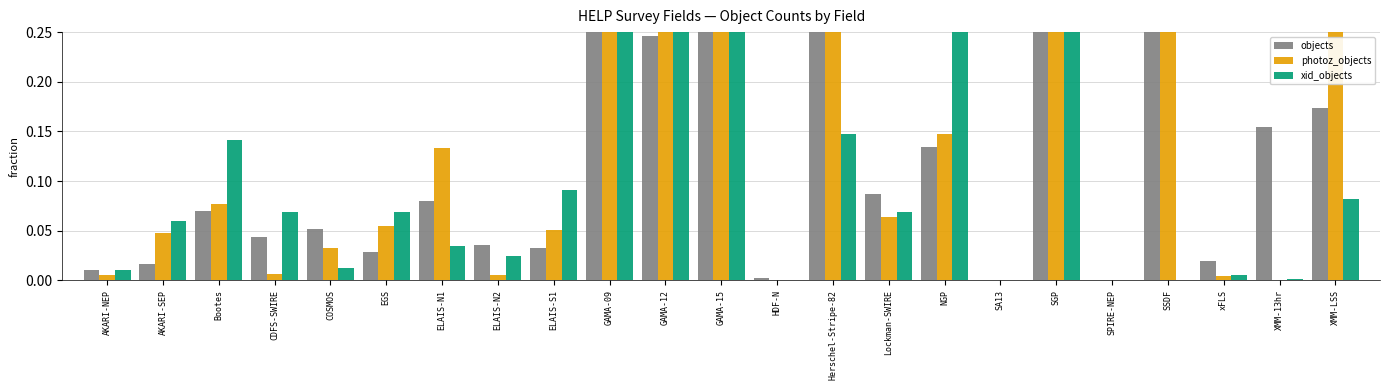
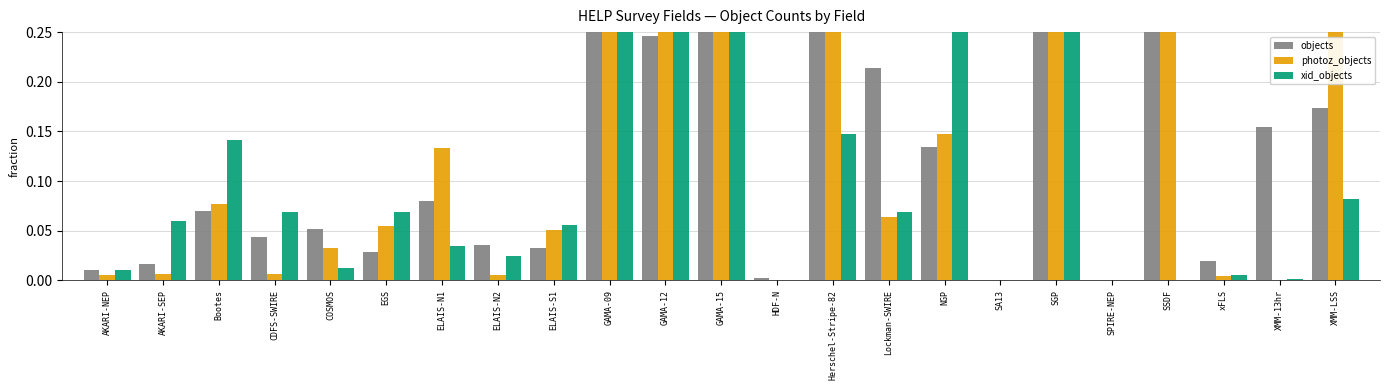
  {
    "objects": {
      "AKARI-NEP": 0.01,
      "AKARI-SEP": 0.02,
      "Bootes": 0.07,
      "CDFS-SWIRE": 0.04,
      "COSMOS": 0.05,
      "EGS": 0.03,
      "ELAIS-N1": 0.08,
      "ELAIS-N2": 0.04,
      "ELAIS-S1": 0.03,
      "GAMA-12": 0.25,
      "HDF-N": 0.00,
-     "Lockman-SWIRE": 0.09,
+     "Lockman-SWIRE": 0.21,
      "NGP": 0.13,
      "xFLS": 0.02,
      "XMM-13hr": 0.15,
      "XMM-LSS": 0.17
    },
    "photoz_objects": {
      "AKARI-NEP": 0.00,
-     "AKARI-SEP": 0.05,
+     "AKARI-SEP": 0.01,
      "Bootes": 0.08,
      "CDFS-SWIRE": 0.01,
      "COSMOS": 0.03,
      "EGS": 0.05,
      "ELAIS-N1": 0.13,
      "ELAIS-N2": 0.01,
      "ELAIS-S1": 0.05,
      "Lockman-SWIRE": 0.06,
      "NGP": 0.15,
      "xFLS": 0.00
    },
    "xid_objects": {
      "AKARI-NEP": 0.01,
      "AKARI-SEP": 0.06,
      "Bootes": 0.14,
      "CDFS-SWIRE": 0.07,
      "COSMOS": 0.01,
      "EGS": 0.07,
      "ELAIS-N1": 0.03,
      "ELAIS-N2": 0.02,
-     "ELAIS-S1": 0.09,
+     "ELAIS-S1": 0.06,
      "Herschel-Stripe-82": 0.15,
      "Lockman-SWIRE": 0.07,
      "SPIRE-NEP": 0.00,
      "SSDF": 0.00,
      "xFLS": 0.01,
      "XMM-LSS": 0.08
    }
  }
